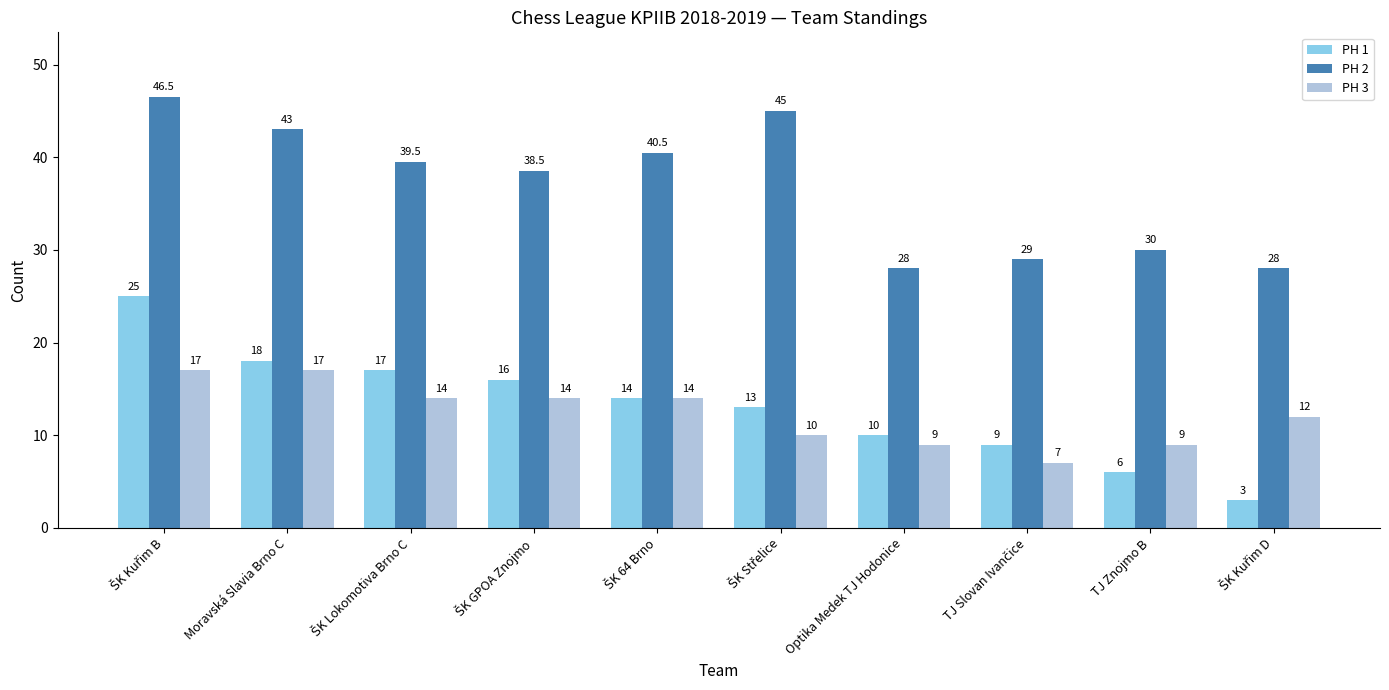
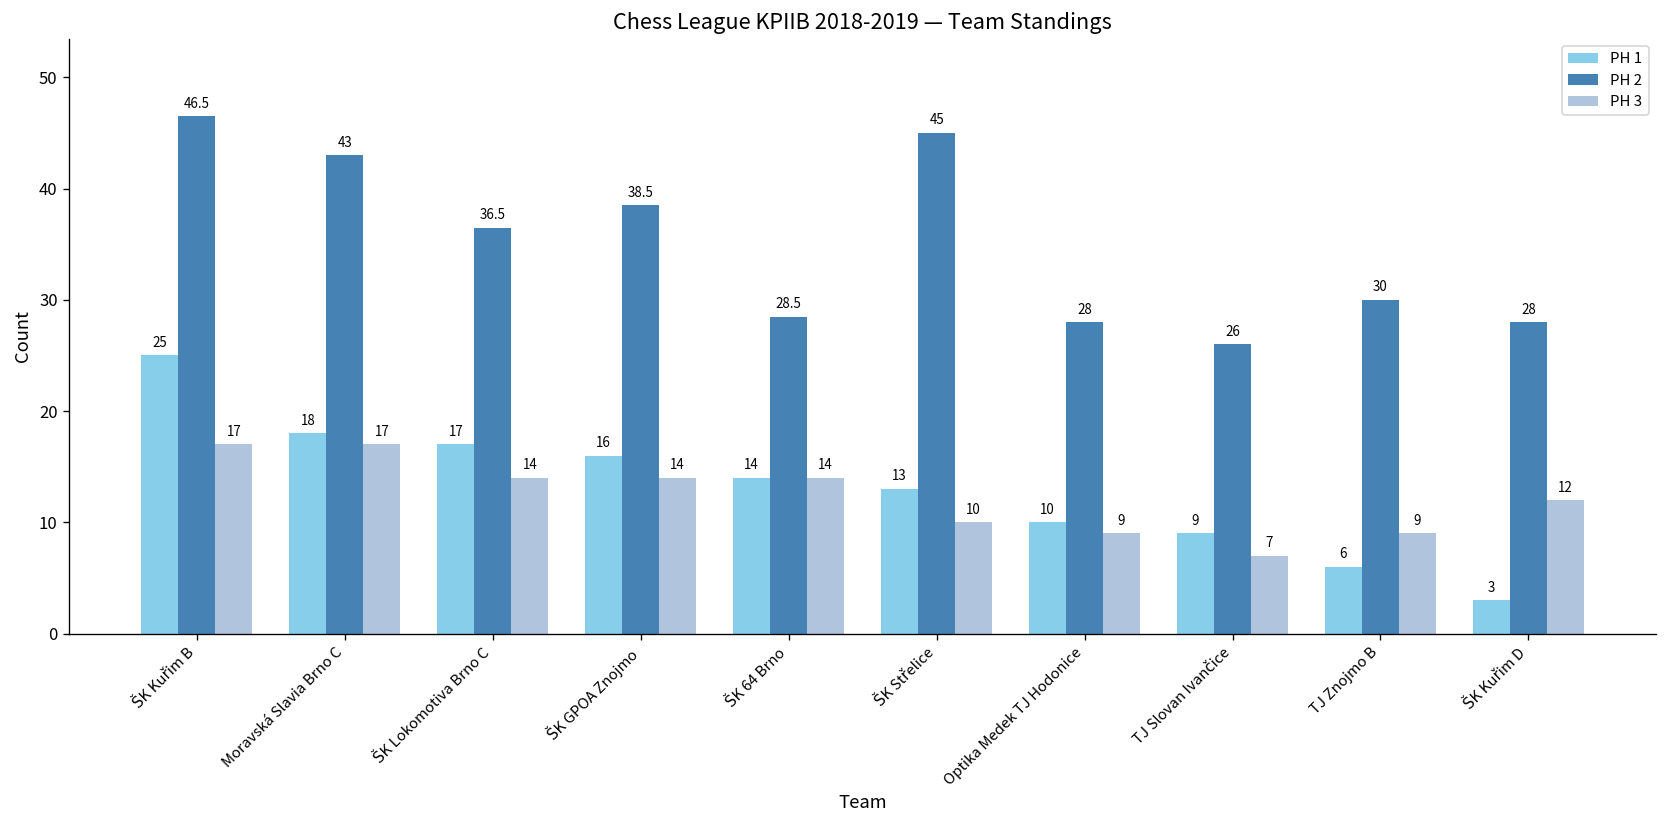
  {
    "PH 2": {
      "ŠK Kuřim B": 46.5,
      "Moravská Slavia Brno C": 43,
-     "ŠK Lokomotiva Brno C": 39.5,
+     "ŠK Lokomotiva Brno C": 36.5,
      "ŠK GPOA Znojmo": 38.5,
-     "ŠK 64 Brno": 40.5,
+     "ŠK 64 Brno": 28.5,
      "ŠK Střelice": 45,
      "Optika Medek TJ Hodonice": 28,
-     "TJ Slovan Ivančice": 29,
+     "TJ Slovan Ivančice": 26,
      "TJ Znojmo B": 30,
      "ŠK Kuřim D": 28
    }
  }
